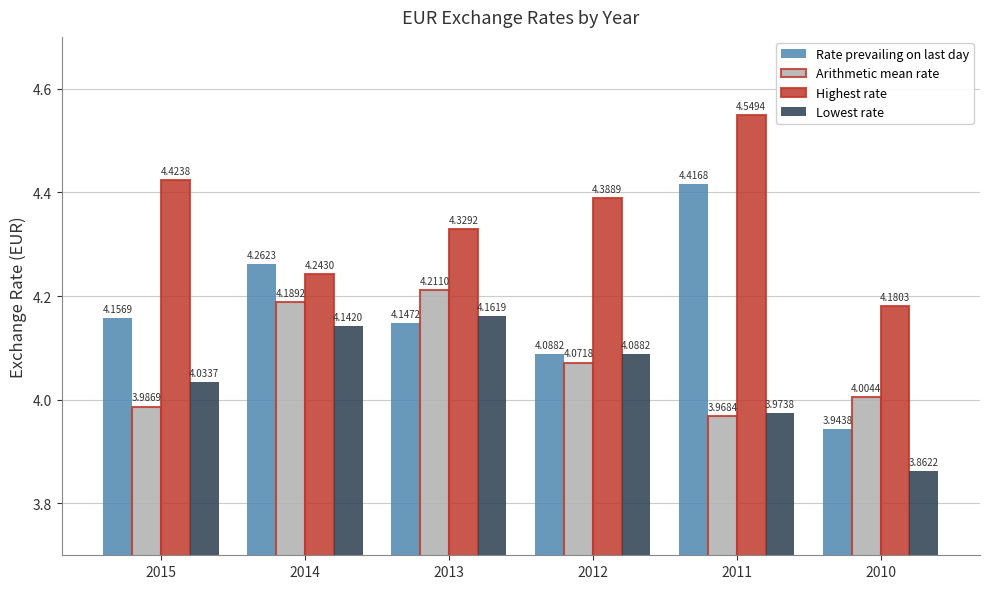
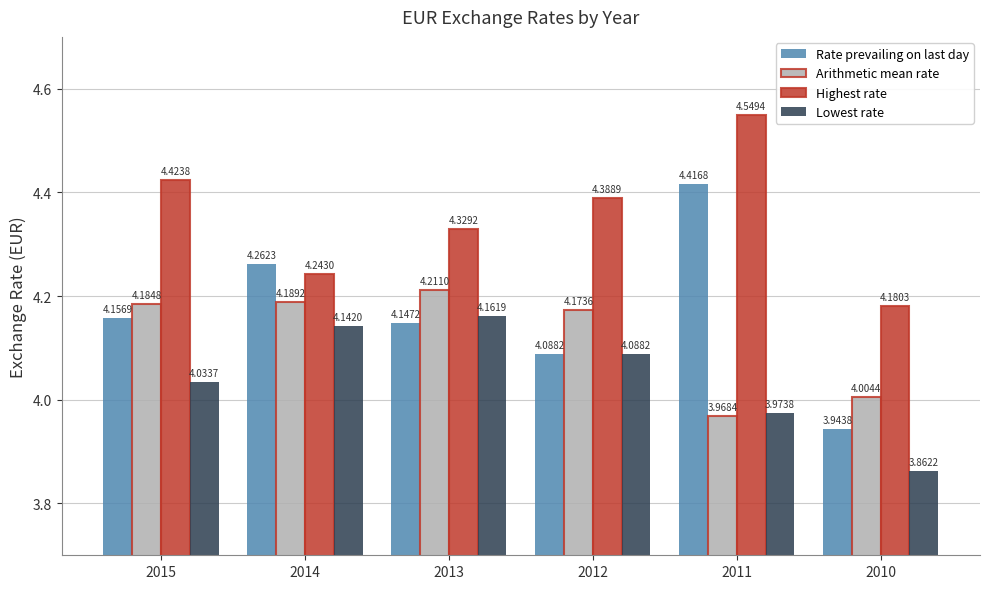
  {
    "Rate prevailing on last day": {
      "2015": 4.1569,
      "2014": 4.2623,
      "2013": 4.1472,
      "2012": 4.0882,
      "2011": 4.4168,
      "2010": 3.9438
    },
    "Arithmetic mean rate": {
-     "2015": 3.9869,
+     "2015": 4.1848,
      "2014": 4.1892,
      "2013": 4.2110,
-     "2012": 4.0718,
+     "2012": 4.1736,
      "2011": 3.9684,
      "2010": 4.0044
    },
    "Highest rate": {
      "2015": 4.4238,
      "2014": 4.2430,
      "2013": 4.3292,
      "2012": 4.3889,
      "2011": 4.5494,
      "2010": 4.1803
    },
    "Lowest rate": {
      "2015": 4.0337,
      "2014": 4.1420,
      "2013": 4.1619,
      "2012": 4.0882,
      "2011": 3.9738,
      "2010": 3.8622
    }
  }
